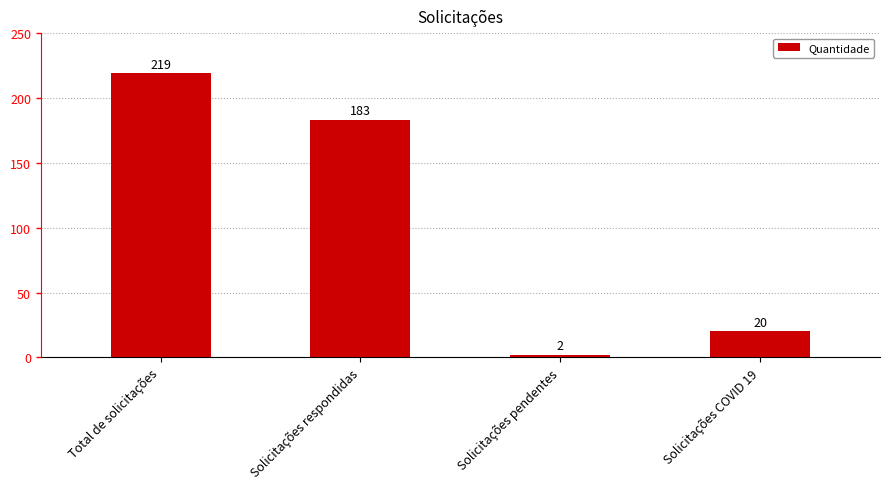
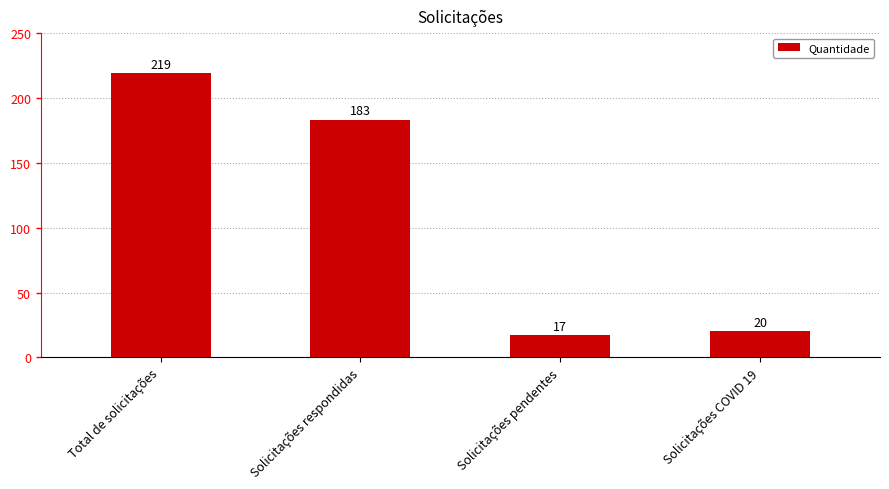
  {
    "Total de solicitações": 219,
    "Solicitações respondidas": 183,
-   "Solicitações pendentes": 2,
+   "Solicitações pendentes": 17,
    "Solicitações COVID 19": 20
  }
